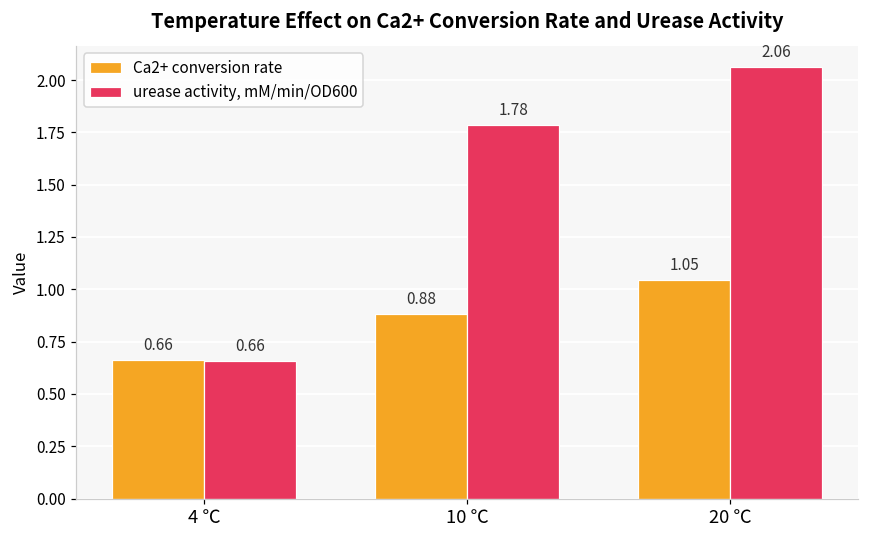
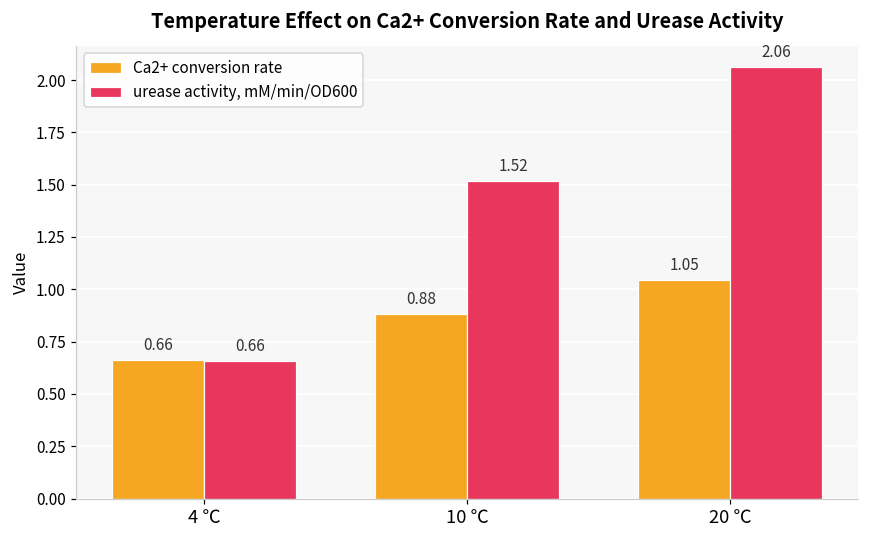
  {
    "Ca2+ conversion rate": {
      "4 ℃": 0.66,
      "10 ℃": 0.88,
      "20 ℃": 1.05
    },
    "urease activity, mM/min/OD600": {
      "4 ℃": 0.66,
-     "10 ℃": 1.78,
+     "10 ℃": 1.52,
      "20 ℃": 2.06
    }
  }
